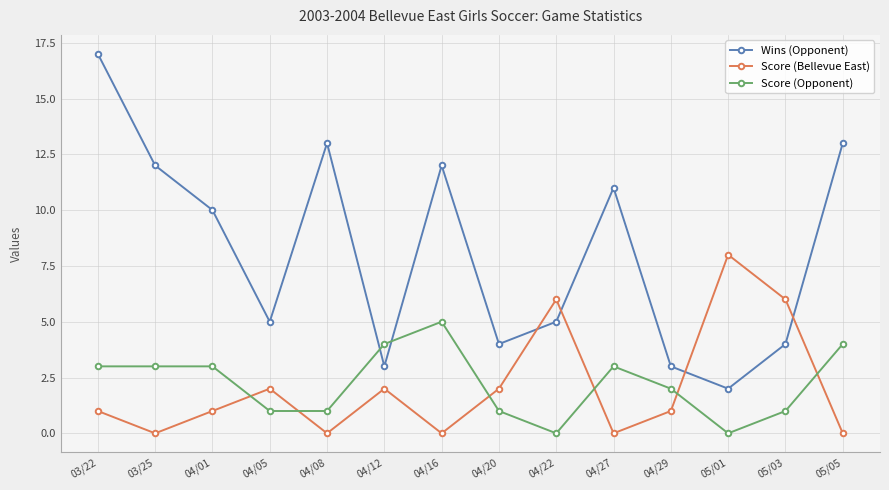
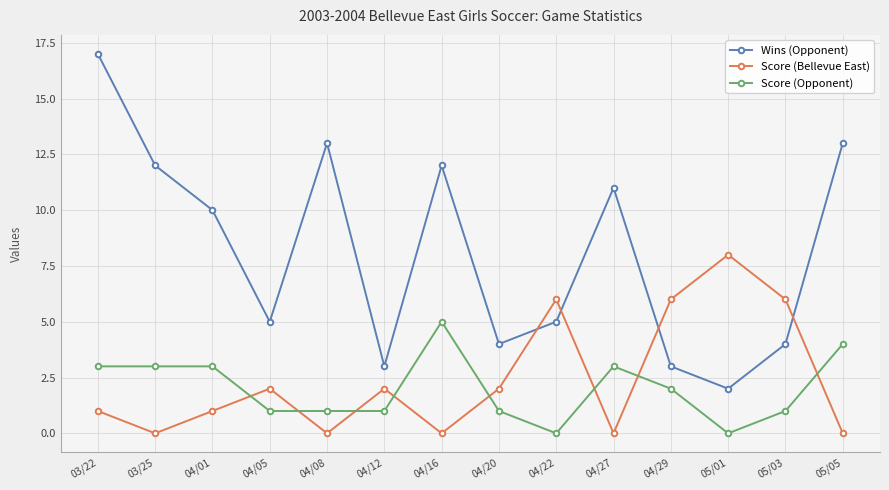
  {
    "Wins (Opponent)": {
      "03/22": 17,
      "03/25": 12,
      "04/01": 10,
      "04/05": 5,
      "04/08": 13,
      "04/12": 3,
      "04/16": 12,
      "04/20": 4,
      "04/22": 5,
      "04/27": 11,
      "04/29": 3,
      "05/01": 2,
      "05/03": 4,
      "05/05": 13
    },
    "Score (Bellevue East)": {
      "03/22": 1,
      "03/25": 0,
      "04/01": 1,
      "04/05": 2,
      "04/08": 0,
      "04/12": 2,
      "04/16": 0,
      "04/20": 2,
      "04/22": 6,
      "04/27": 0,
-     "04/29": 1,
+     "04/29": 6,
      "05/01": 8,
      "05/03": 6,
      "05/05": 0
    },
    "Score (Opponent)": {
      "03/22": 3,
      "03/25": 3,
      "04/01": 3,
      "04/05": 1,
      "04/08": 1,
-     "04/12": 4,
+     "04/12": 1,
      "04/16": 5,
      "04/20": 1,
      "04/22": 0,
      "04/27": 3,
      "04/29": 2,
      "05/01": 0,
      "05/03": 1,
      "05/05": 4
    }
  }
